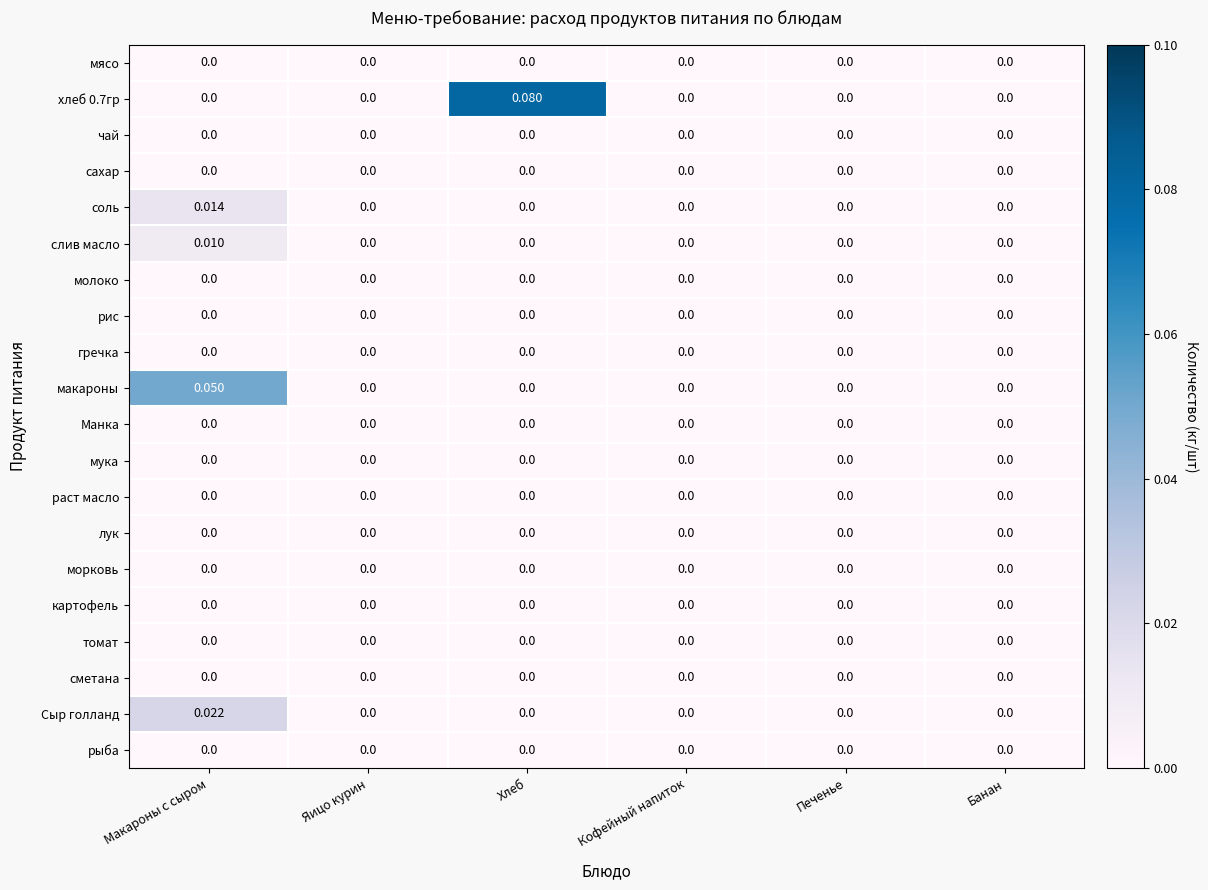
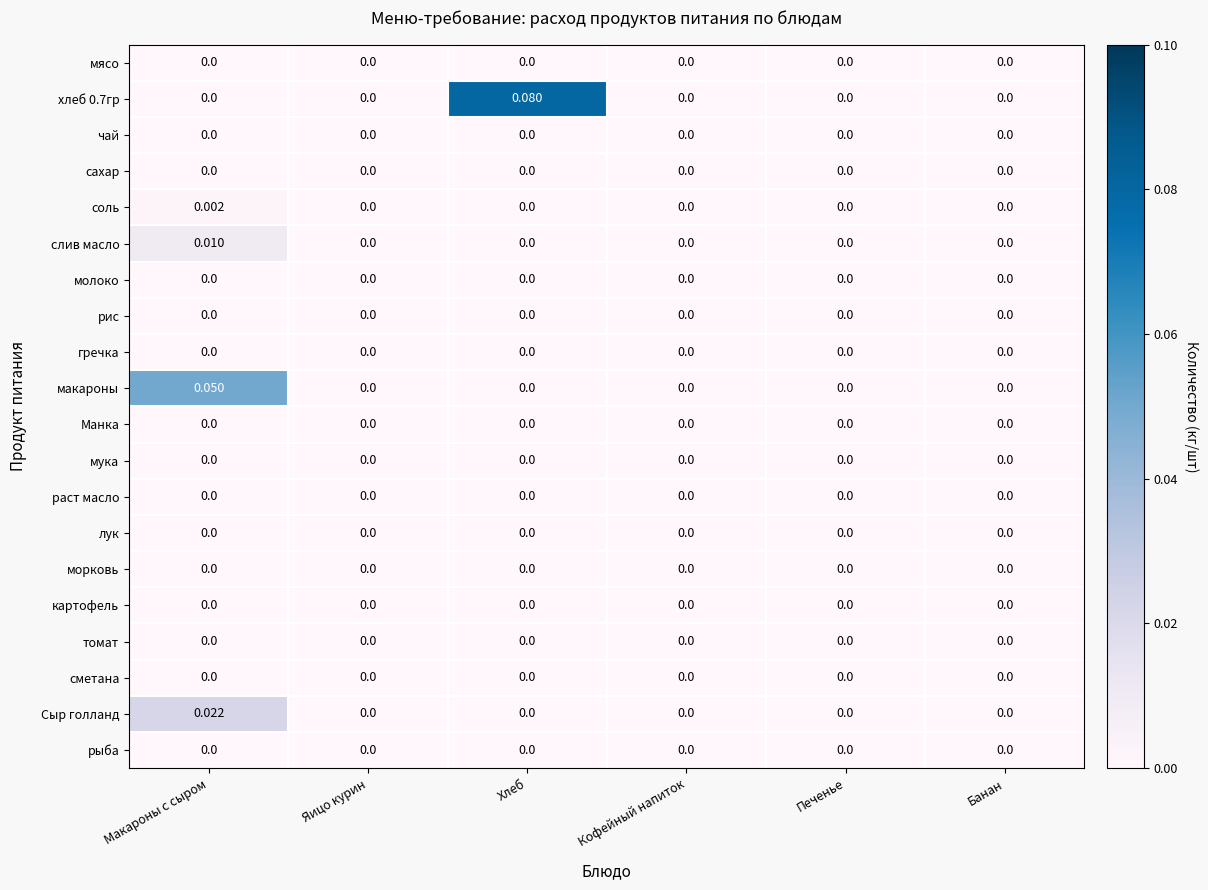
  {
    "мясо": {
      "Макароны с сыром": 0.0,
      "Яицо курин": 0.0,
      "Хлеб": 0.0,
      "Кофейный напиток": 0.0,
      "Печенье": 0.0,
      "Банан": 0.0
    },
    "хлеб 0.7гр": {
      "Макароны с сыром": 0.0,
      "Яицо курин": 0.0,
      "Хлеб": 0.080,
      "Кофейный напиток": 0.0,
      "Печенье": 0.0,
      "Банан": 0.0
    },
    "чай": {
      "Макароны с сыром": 0.0,
      "Яицо курин": 0.0,
      "Хлеб": 0.0,
      "Кофейный напиток": 0.0,
      "Печенье": 0.0,
      "Банан": 0.0
    },
    "сахар": {
      "Макароны с сыром": 0.0,
      "Яицо курин": 0.0,
      "Хлеб": 0.0,
      "Кофейный напиток": 0.0,
      "Печенье": 0.0,
      "Банан": 0.0
    },
    "соль": {
-     "Макароны с сыром": 0.014,
+     "Макароны с сыром": 0.002,
      "Яицо курин": 0.0,
      "Хлеб": 0.0,
      "Кофейный напиток": 0.0,
      "Печенье": 0.0,
      "Банан": 0.0
    },
    "слив масло": {
      "Макароны с сыром": 0.010,
      "Яицо курин": 0.0,
      "Хлеб": 0.0,
      "Кофейный напиток": 0.0,
      "Печенье": 0.0,
      "Банан": 0.0
    },
    "молоко": {
      "Макароны с сыром": 0.0,
      "Яицо курин": 0.0,
      "Хлеб": 0.0,
      "Кофейный напиток": 0.0,
      "Печенье": 0.0,
      "Банан": 0.0
    },
    "рис": {
      "Макароны с сыром": 0.0,
      "Яицо курин": 0.0,
      "Хлеб": 0.0,
      "Кофейный напиток": 0.0,
      "Печенье": 0.0,
      "Банан": 0.0
    },
    "гречка": {
      "Макароны с сыром": 0.0,
      "Яицо курин": 0.0,
      "Хлеб": 0.0,
      "Кофейный напиток": 0.0,
      "Печенье": 0.0,
      "Банан": 0.0
    },
    "макароны": {
      "Макароны с сыром": 0.050,
      "Яицо курин": 0.0,
      "Хлеб": 0.0,
      "Кофейный напиток": 0.0,
      "Печенье": 0.0,
      "Банан": 0.0
    },
    "Манка": {
      "Макароны с сыром": 0.0,
      "Яицо курин": 0.0,
      "Хлеб": 0.0,
      "Кофейный напиток": 0.0,
      "Печенье": 0.0,
      "Банан": 0.0
    },
    "мука": {
      "Макароны с сыром": 0.0,
      "Яицо курин": 0.0,
      "Хлеб": 0.0,
      "Кофейный напиток": 0.0,
      "Печенье": 0.0,
      "Банан": 0.0
    },
    "раст масло": {
      "Макароны с сыром": 0.0,
      "Яицо курин": 0.0,
      "Хлеб": 0.0,
      "Кофейный напиток": 0.0,
      "Печенье": 0.0,
      "Банан": 0.0
    },
    "лук": {
      "Макароны с сыром": 0.0,
      "Яицо курин": 0.0,
      "Хлеб": 0.0,
      "Кофейный напиток": 0.0,
      "Печенье": 0.0,
      "Банан": 0.0
    },
    "морковь": {
      "Макароны с сыром": 0.0,
      "Яицо курин": 0.0,
      "Хлеб": 0.0,
      "Кофейный напиток": 0.0,
      "Печенье": 0.0,
      "Банан": 0.0
    },
    "картофель": {
      "Макароны с сыром": 0.0,
      "Яицо курин": 0.0,
      "Хлеб": 0.0,
      "Кофейный напиток": 0.0,
      "Печенье": 0.0,
      "Банан": 0.0
    },
    "томат": {
      "Макароны с сыром": 0.0,
      "Яицо курин": 0.0,
      "Хлеб": 0.0,
      "Кофейный напиток": 0.0,
      "Печенье": 0.0,
      "Банан": 0.0
    },
    "сметана": {
      "Макароны с сыром": 0.0,
      "Яицо курин": 0.0,
      "Хлеб": 0.0,
      "Кофейный напиток": 0.0,
      "Печенье": 0.0,
      "Банан": 0.0
    },
    "Сыр голланд": {
      "Макароны с сыром": 0.022,
      "Яицо курин": 0.0,
      "Хлеб": 0.0,
      "Кофейный напиток": 0.0,
      "Печенье": 0.0,
      "Банан": 0.0
    },
    "рыба": {
      "Макароны с сыром": 0.0,
      "Яицо курин": 0.0,
      "Хлеб": 0.0,
      "Кофейный напиток": 0.0,
      "Печенье": 0.0,
      "Банан": 0.0
    }
  }
